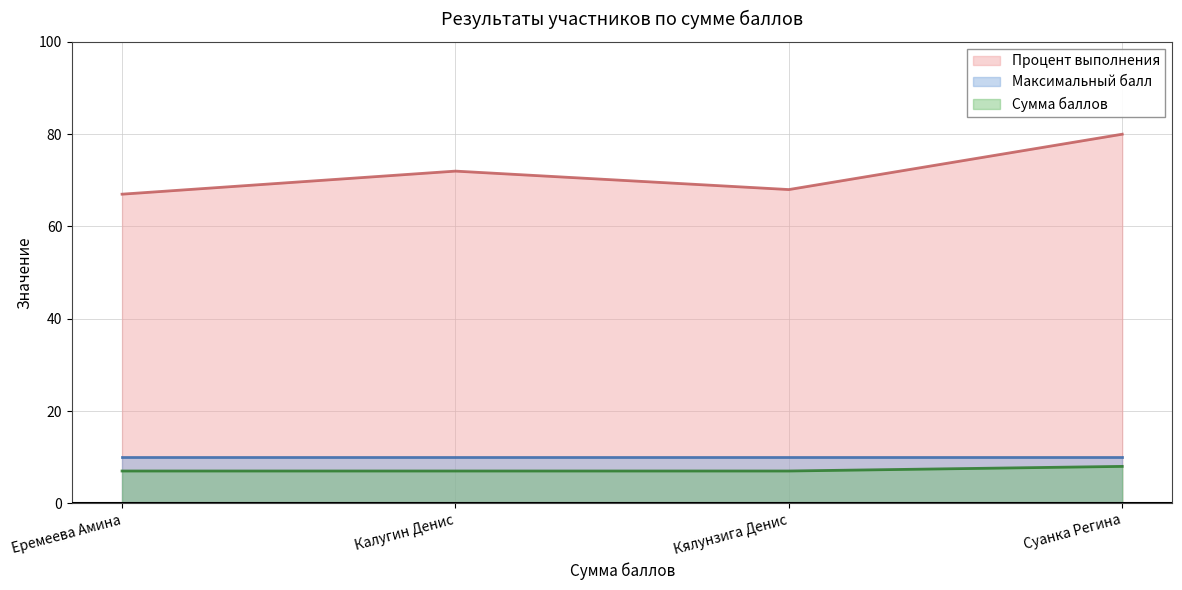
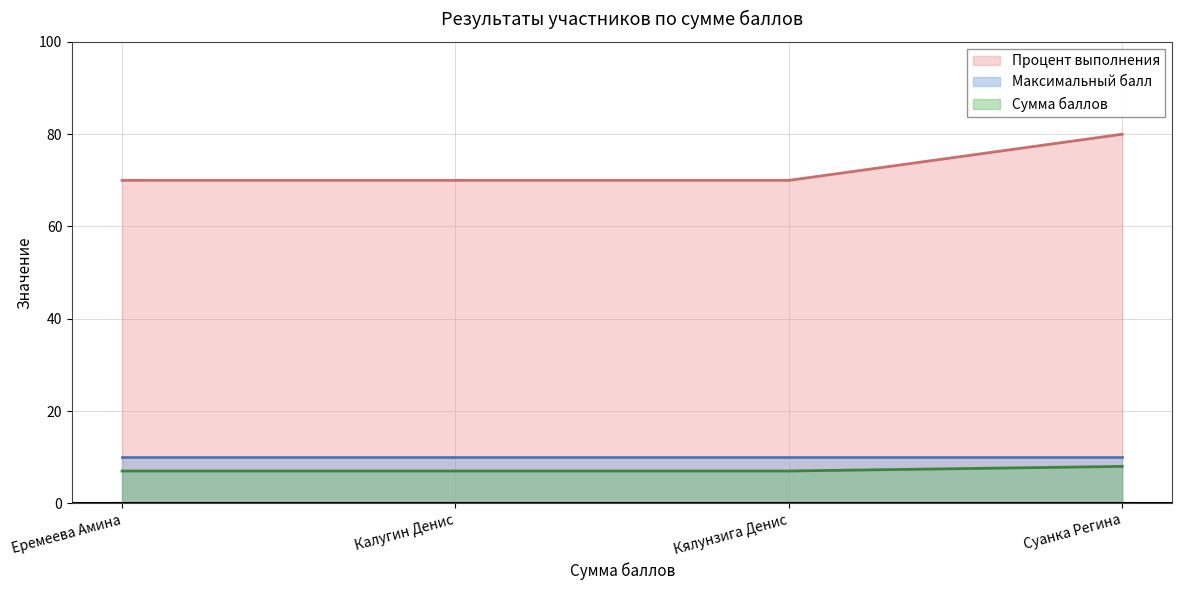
  {
    "Процент выполнения": {
-     "Еремеева Амина": 67,
-     "Калугин Денис": 72,
-     "Кялунзига Денис": 68,
+     "Еремеева Амина": 70,
+     "Калугин Денис": 70,
+     "Кялунзига Денис": 70,
      "Суанка Регина": 80
    },
    "Максимальный балл": {
      "Еремеева Амина": 10,
      "Калугин Денис": 10,
      "Кялунзига Денис": 10,
      "Суанка Регина": 10
    },
    "Сумма баллов": {
      "Еремеева Амина": 7,
      "Калугин Денис": 7,
      "Кялунзига Денис": 7,
      "Суанка Регина": 8
    }
  }
